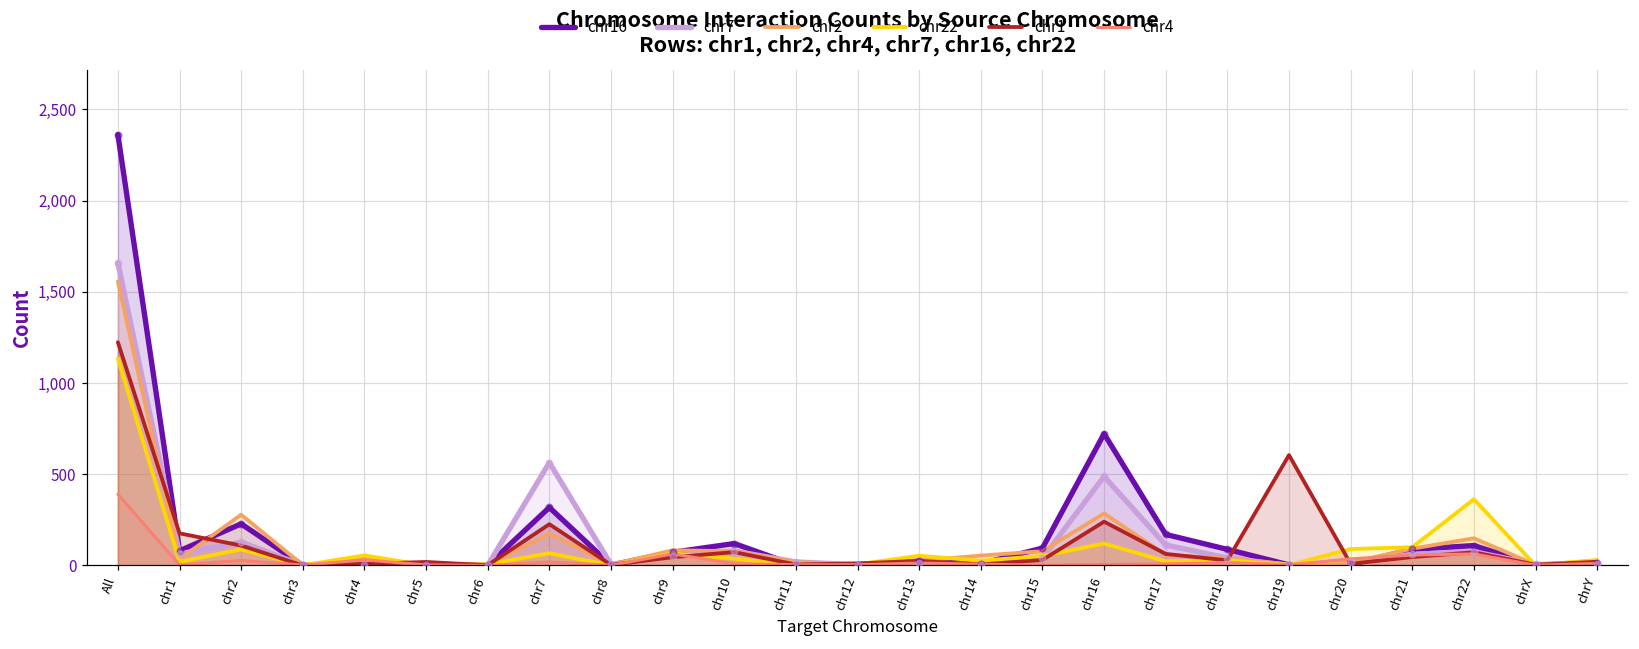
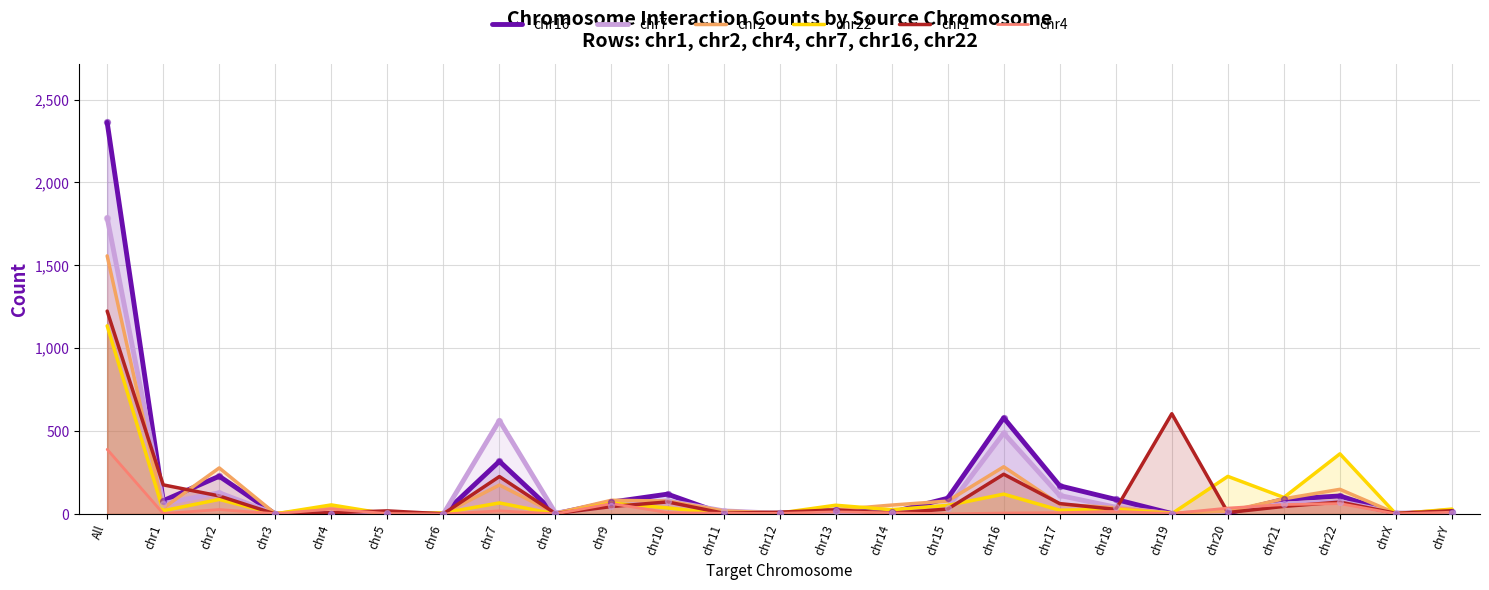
  {
    "chr16": {
      "All": "2,360",
      "chr1": "80",
      "chr2": "230",
      "chr7": "320",
      "chr10": "120",
      "chr15": "100",
-     "chr16": "720",
+     "chr16": "580",
      "chr17": "170",
      "chr18": "90",
      "chr22": "110"
    },
    "chr7": {
-     "All": "1,660",
+     "All": "1,790",
      "chr1": "60",
      "chr2": "130",
      "chr7": "560",
      "chr16": "490",
      "chr17": "110"
    },
    "chr22": {
      "All": "1,140",
      "chr2": "90",
      "chr7": "70",
      "chr10": "40",
      "chr13": "50",
      "chr14": "30",
      "chr16": "120",
      "chr17": "20",
-     "chr20": "90",
+     "chr20": "230",
      "chr22": "360"
    },
    "chr1": {
      "All": "1,220",
      "chr1": "180",
      "chr2": "110",
      "chr7": "230",
      "chr16": "240",
      "chr19": "610"
    }
  }
